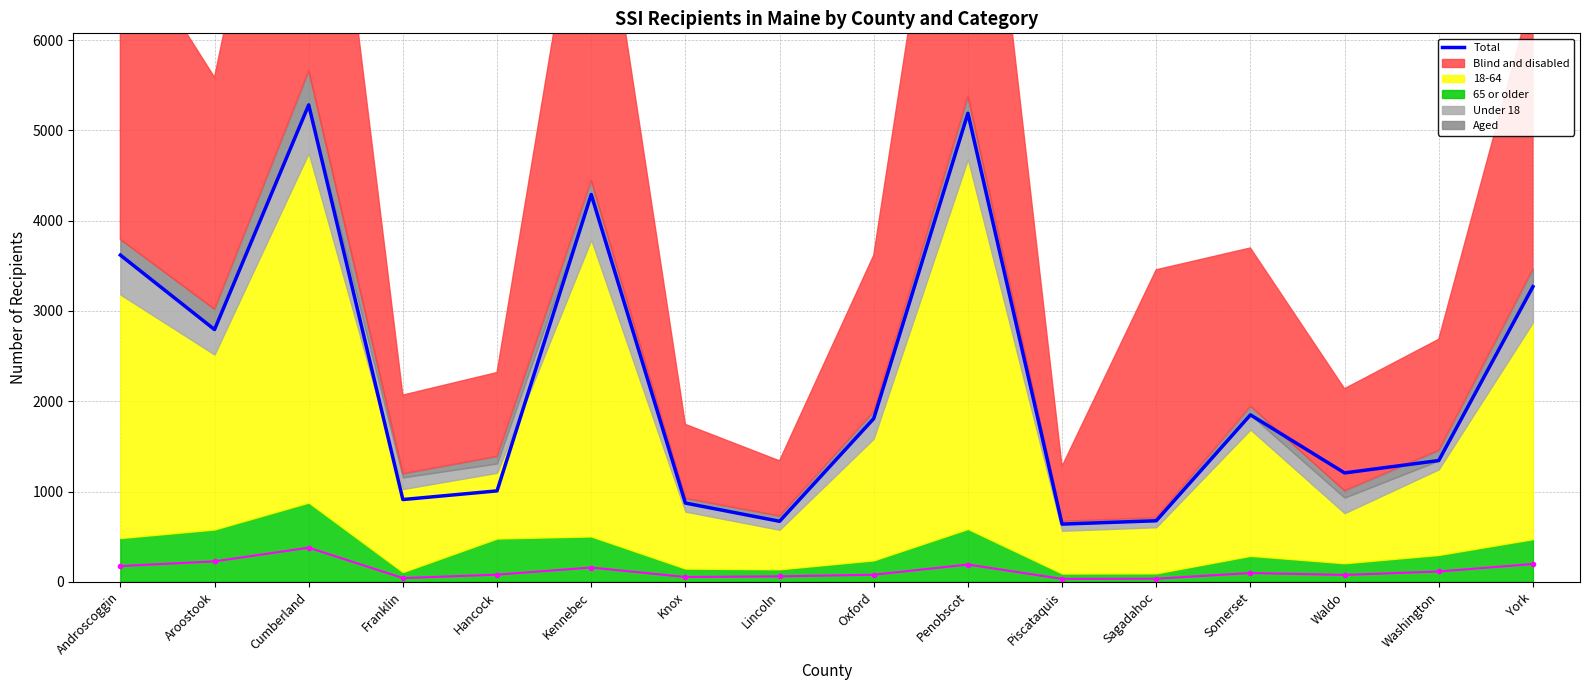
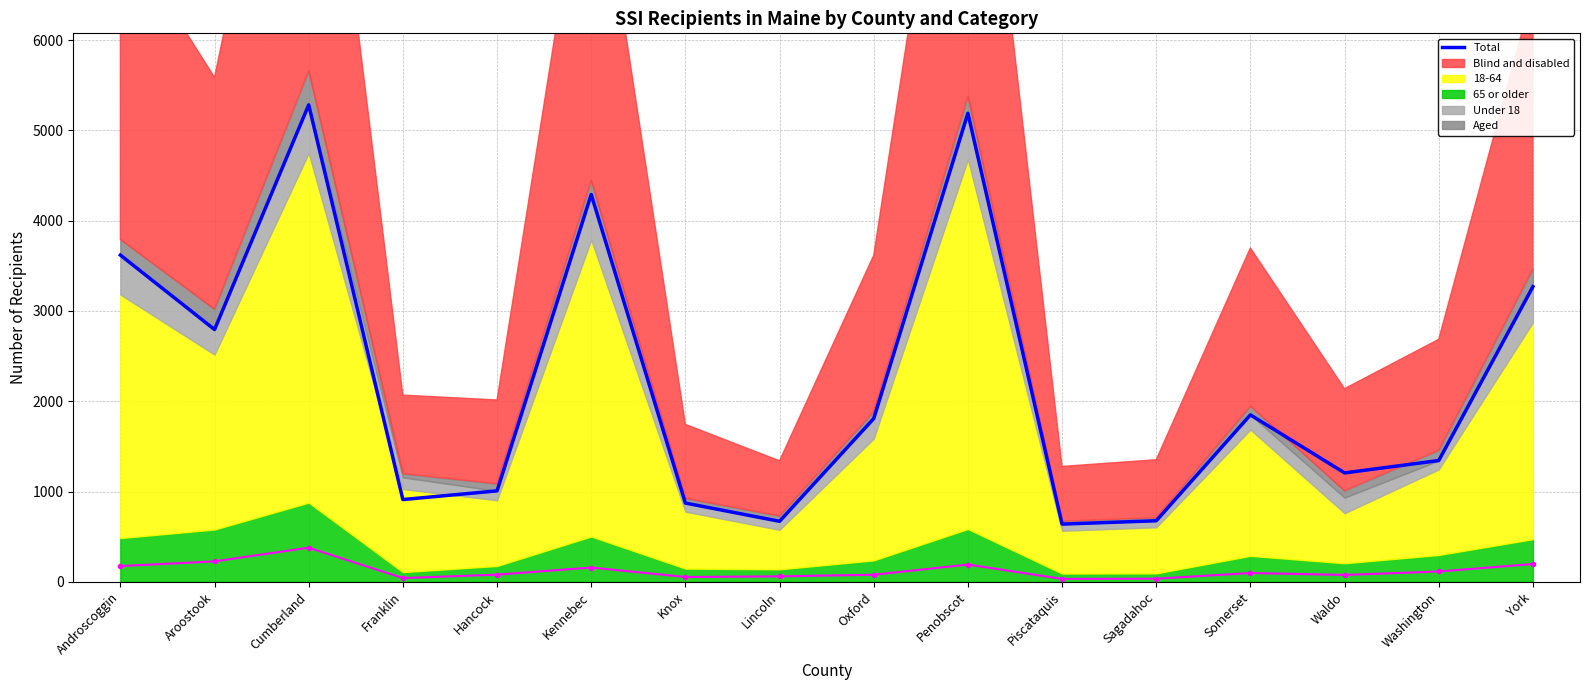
  {
    "65 or older": {
      "Androscoggin": 500,
      "Aroostook": 600,
      "Cumberland": 900,
      "Franklin": 100,
-     "Hancock": 500,
+     "Hancock": 200,
      "Kennebec": 500,
      "Knox": 100,
      "Lincoln": 100,
      "Oxford": 200,
      "Penobscot": 600,
      "Piscataquis": 100,
      "Sagadahoc": 100,
      "Somerset": 300,
      "Waldo": 200,
      "Washington": 300,
      "York": 500
    },
    "Total": {
      "Franklin": 900,
      "Waldo": 1200
    },
    "18-64": {
      "Androscoggin": 2700,
      "Aroostook": 1900,
      "Cumberland": 3900,
      "Franklin": 900,
      "Hancock": 700,
      "Kennebec": 3300,
      "Knox": 600,
      "Lincoln": 400,
      "Oxford": 1300,
      "Penobscot": 4100,
      "Piscataquis": 500,
      "Sagadahoc": 500,
      "Somerset": 1400,
      "Waldo": 600,
      "Washington": 900,
      "York": 2400
    },
    "Blind and disabled": {
      "Aroostook": 2600,
      "Franklin": 900,
      "Hancock": 900,
      "Knox": 800,
      "Lincoln": 600,
      "Oxford": 1700,
      "Piscataquis": 600,
-     "Sagadahoc": 2700,
+     "Sagadahoc": 600,
      "Somerset": 1800,
      "Waldo": 1100,
      "Washington": 1200
    }
  }
